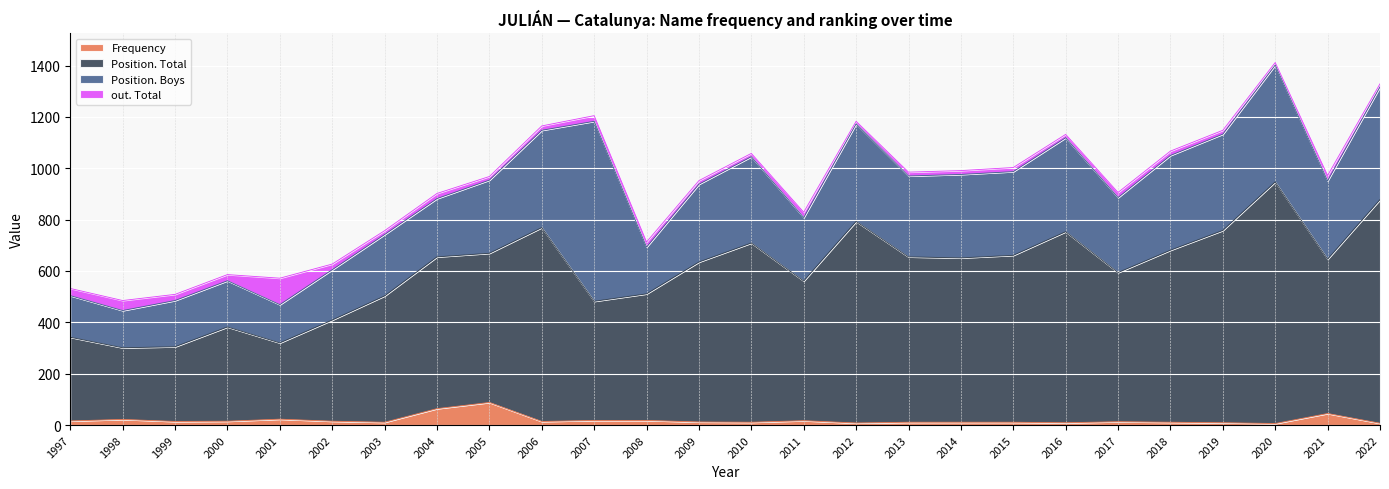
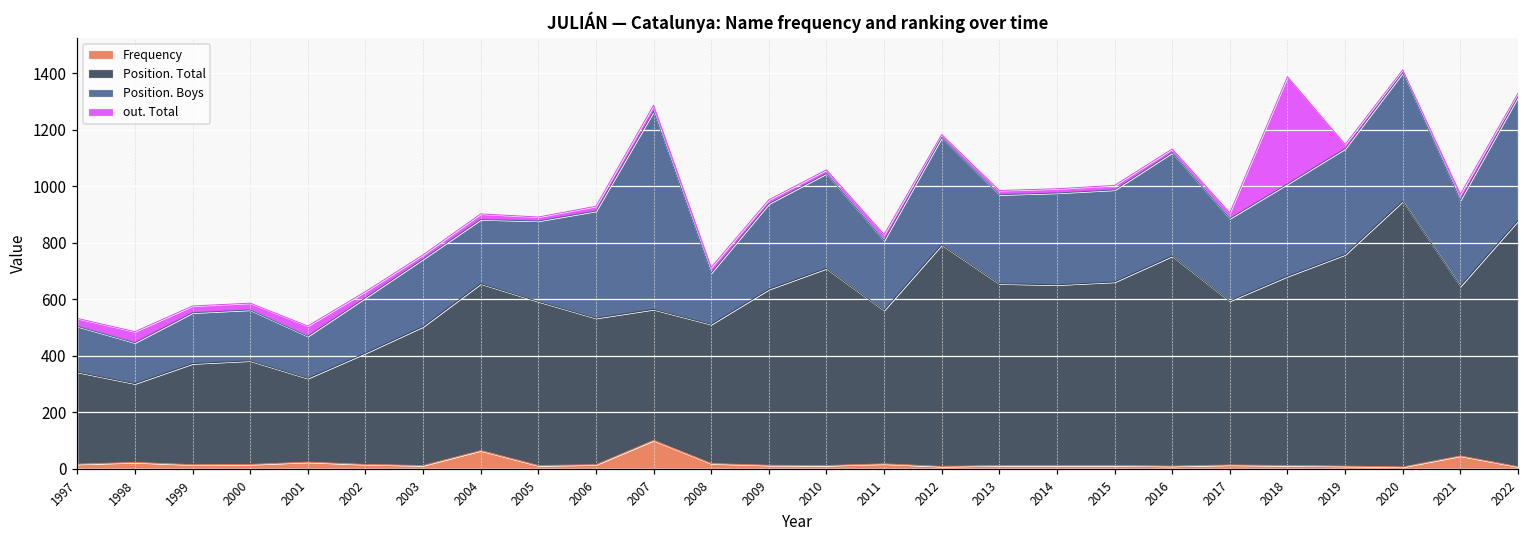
  {
    "Frequency": {
      "1997": 20,
      "1998": 20,
      "1999": 10,
      "2000": 20,
      "2001": 20,
      "2002": 20,
      "2003": 10,
      "2004": 60,
-     "2005": 90,
+     "2005": 10,
      "2006": 10,
-     "2007": 20,
+     "2007": 100,
      "2008": 20,
      "2009": 10,
      "2010": 10,
      "2011": 20,
      "2012": 10,
      "2013": 10,
      "2014": 10,
      "2015": 10,
      "2016": 10,
      "2017": 10,
      "2018": 10,
      "2019": 10,
      "2020": 10,
      "2021": 50,
      "2022": 10
    },
    "Position. Total": {
      "1997": 330,
      "1998": 280,
-     "1999": 290,
+     "1999": 360,
      "2000": 370,
      "2001": 300,
      "2002": 390,
      "2003": 490,
      "2004": 590,
      "2005": 580,
-     "2006": 760,
+     "2006": 520,
      "2007": 460,
      "2008": 490,
      "2009": 620,
      "2010": 700,
      "2011": 540,
      "2012": 790,
      "2013": 640,
      "2014": 640,
      "2015": 650,
      "2016": 740,
      "2017": 580,
      "2018": 670,
      "2019": 750,
      "2020": 940,
      "2021": 600,
      "2022": 870
    },
    "Position. Boys": {
      "1997": 160,
      "1998": 150,
      "1999": 180,
      "2000": 180,
      "2001": 150,
      "2002": 200,
      "2003": 240,
      "2004": 230,
      "2005": 290,
      "2006": 380,
      "2007": 700,
      "2008": 180,
      "2009": 300,
      "2010": 340,
      "2011": 250,
      "2012": 380,
      "2013": 320,
      "2014": 330,
      "2015": 330,
      "2016": 370,
      "2017": 290,
-     "2018": 370,
+     "2018": 330,
      "2019": 380,
      "2020": 460,
      "2021": 310,
      "2022": 440
    },
    "out. Total": {
      "1997": 30,
      "1998": 40,
      "1999": 20,
      "2000": 20,
-     "2001": 100,
+     "2001": 40,
      "2002": 20,
      "2003": 20,
      "2004": 20,
      "2005": 10,
      "2006": 20,
      "2007": 20,
      "2008": 20,
      "2009": 10,
      "2010": 10,
      "2011": 20,
      "2012": 10,
      "2013": 20,
      "2014": 20,
      "2015": 20,
      "2016": 10,
      "2017": 20,
-     "2018": 20,
+     "2018": 380,
      "2019": 20,
      "2020": 10,
      "2021": 20,
      "2022": 10
    }
  }
